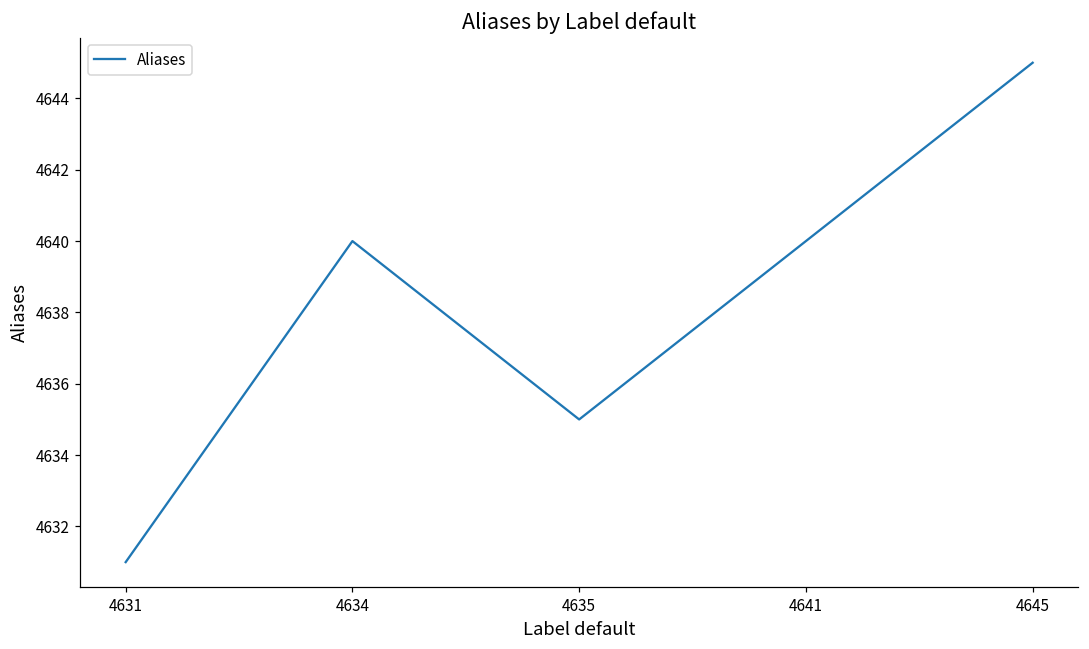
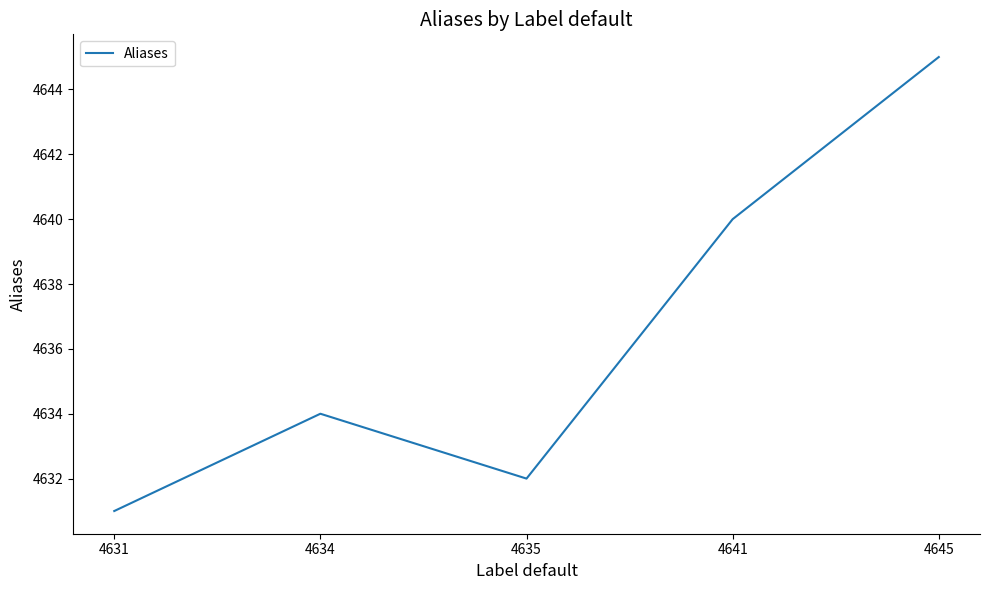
  {
    "4631": 4631,
-   "4634": 4640,
-   "4635": 4635,
+   "4634": 4634,
+   "4635": 4632,
    "4641": 4640,
    "4645": 4645
  }
